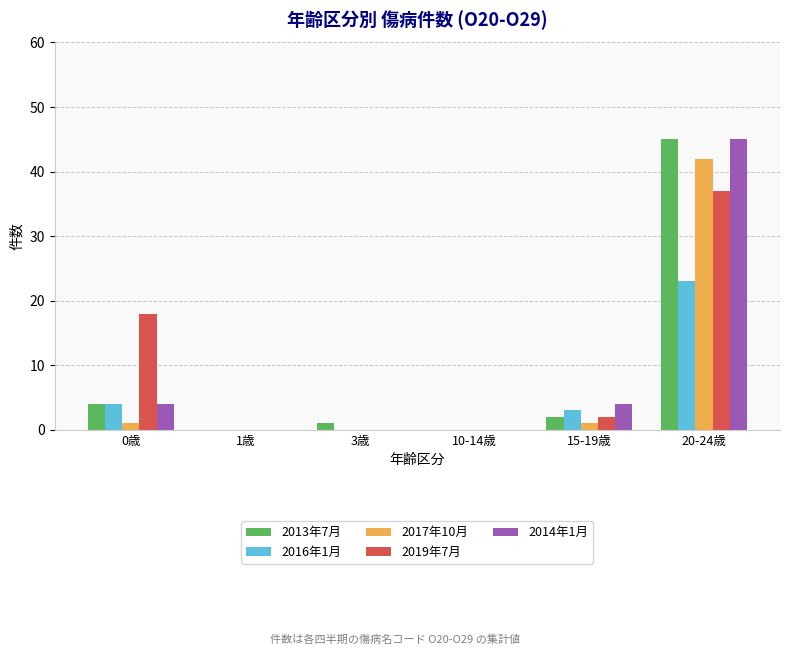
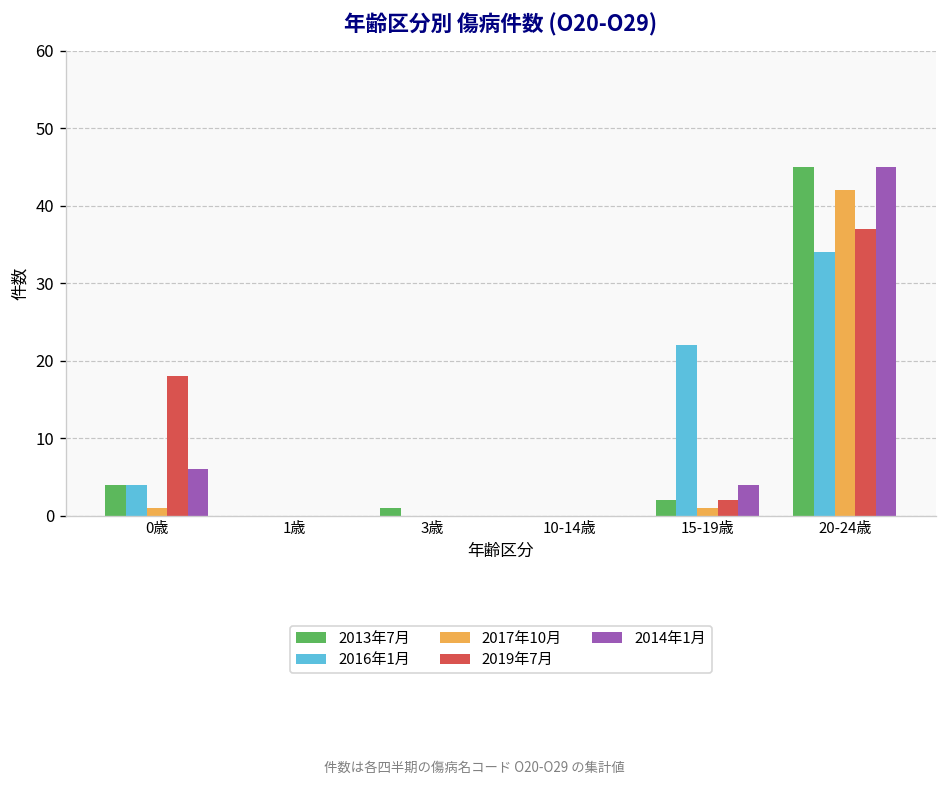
  {
    "2013年7月": {
      "0歳": 4,
      "1歳": 0,
      "3歳": 1,
      "10-14歳": 0,
      "15-19歳": 2,
      "20-24歳": 45
    },
    "2016年1月": {
      "0歳": 4,
      "1歳": 0,
      "3歳": 0,
      "10-14歳": 0,
-     "15-19歳": 3,
-     "20-24歳": 23
+     "15-19歳": 22,
+     "20-24歳": 34
    },
    "2017年10月": {
      "0歳": 1,
      "1歳": 0,
      "3歳": 0,
      "10-14歳": 0,
      "15-19歳": 1,
      "20-24歳": 42
    },
    "2019年7月": {
      "0歳": 18,
      "1歳": 0,
      "3歳": 0,
      "10-14歳": 0,
      "15-19歳": 2,
      "20-24歳": 37
    },
    "2014年1月": {
-     "0歳": 4,
+     "0歳": 6,
      "1歳": 0,
      "3歳": 0,
      "10-14歳": 0,
      "15-19歳": 4,
      "20-24歳": 45
    }
  }
